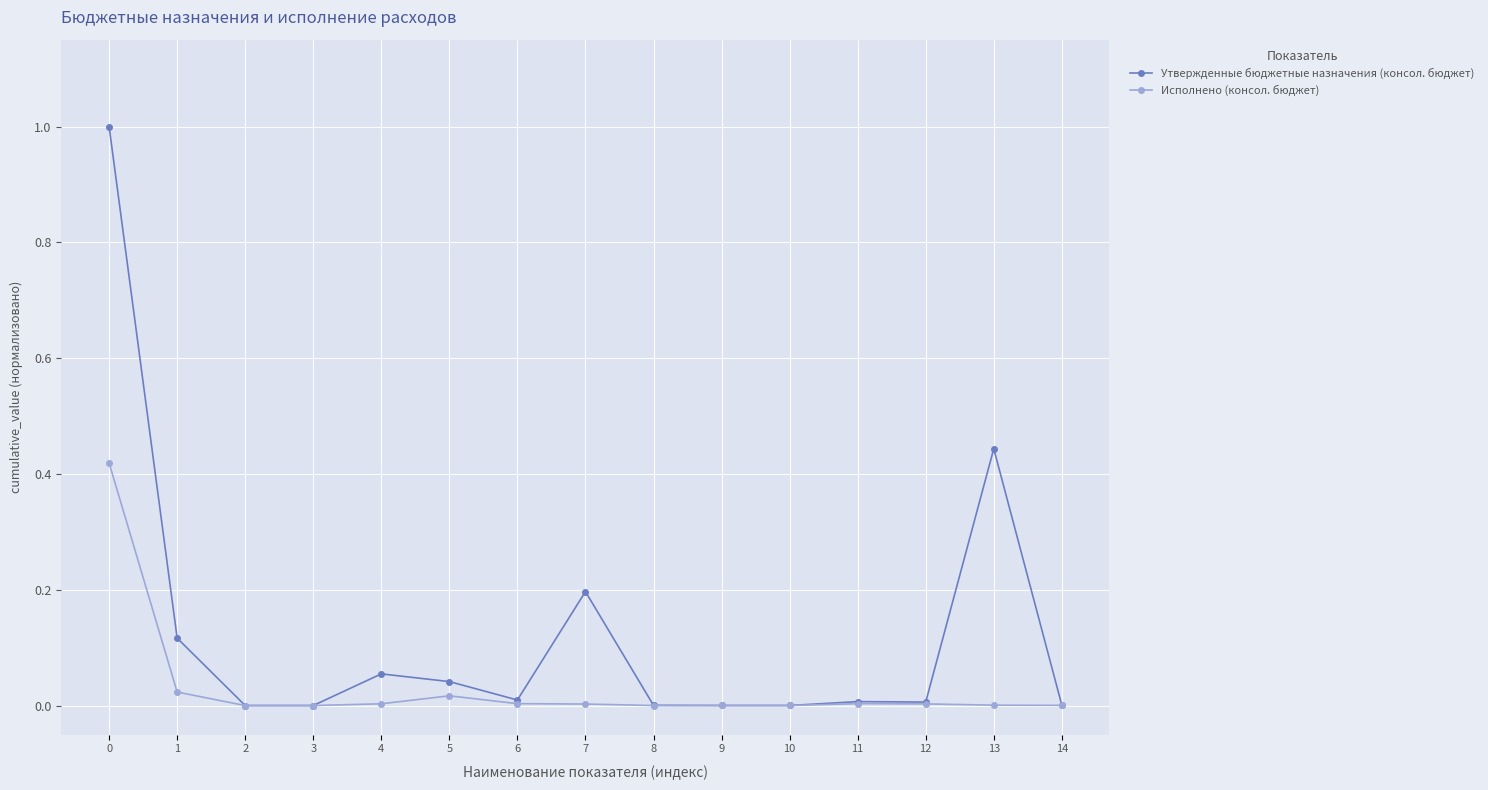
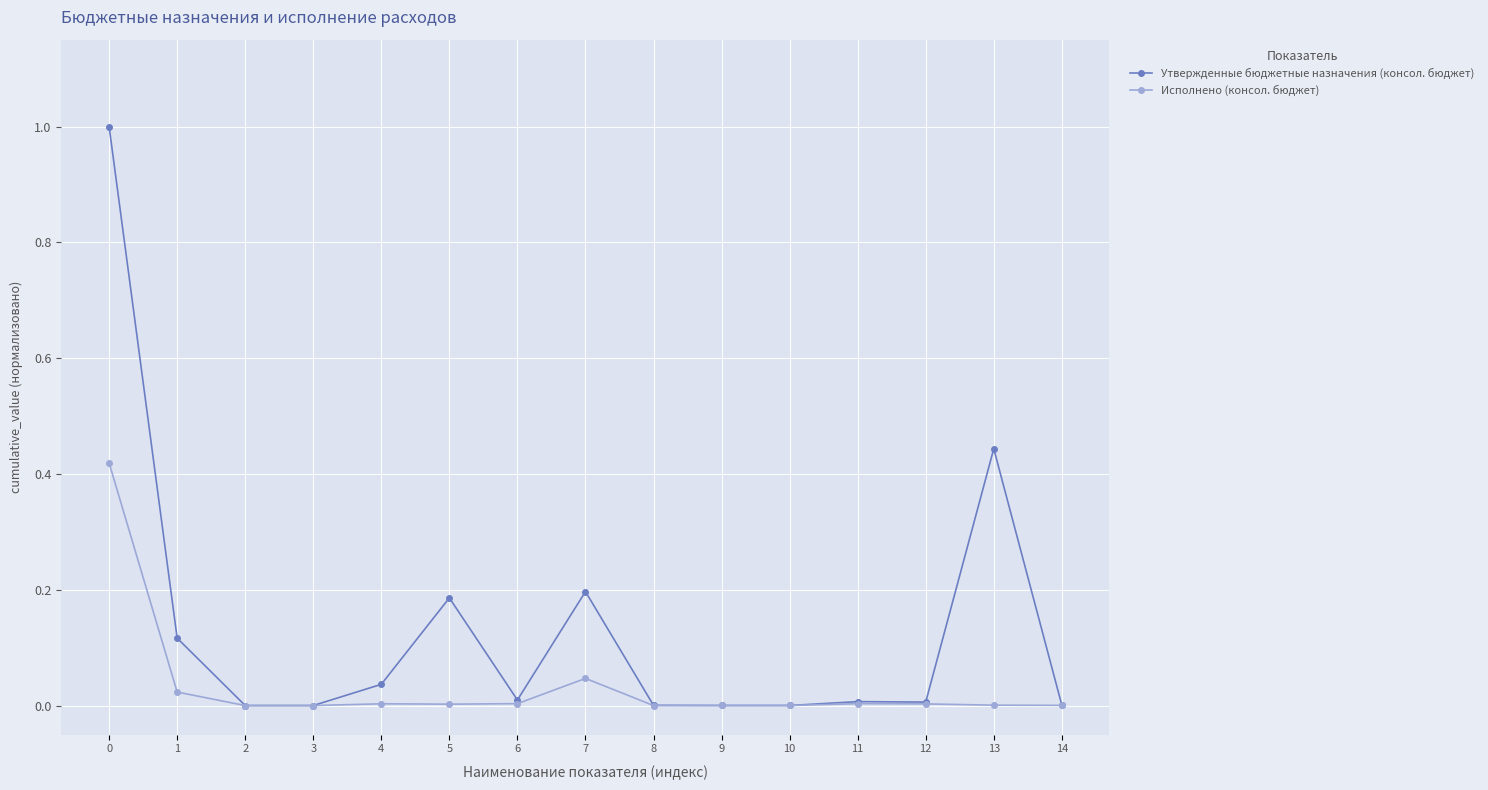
  {
    "Утвержденные бюджетные назначения (консол. бюджет)": {
      "0": 1.00,
      "1": 0.12,
-     "4": 0.05,
-     "5": 0.04,
+     "4": 0.04,
+     "5": 0.19,
      "6": 0.01,
      "7": 0.20,
      "13": 0.44
    },
    "Исполнено (консол. бюджет)": {
      "0": 0.42,
      "1": 0.02,
      "4": 0.00,
-     "5": 0.02,
+     "5": 0.00,
      "6": 0.00,
-     "7": 0.00,
+     "7": 0.05,
      "13": 0.00
    }
  }
